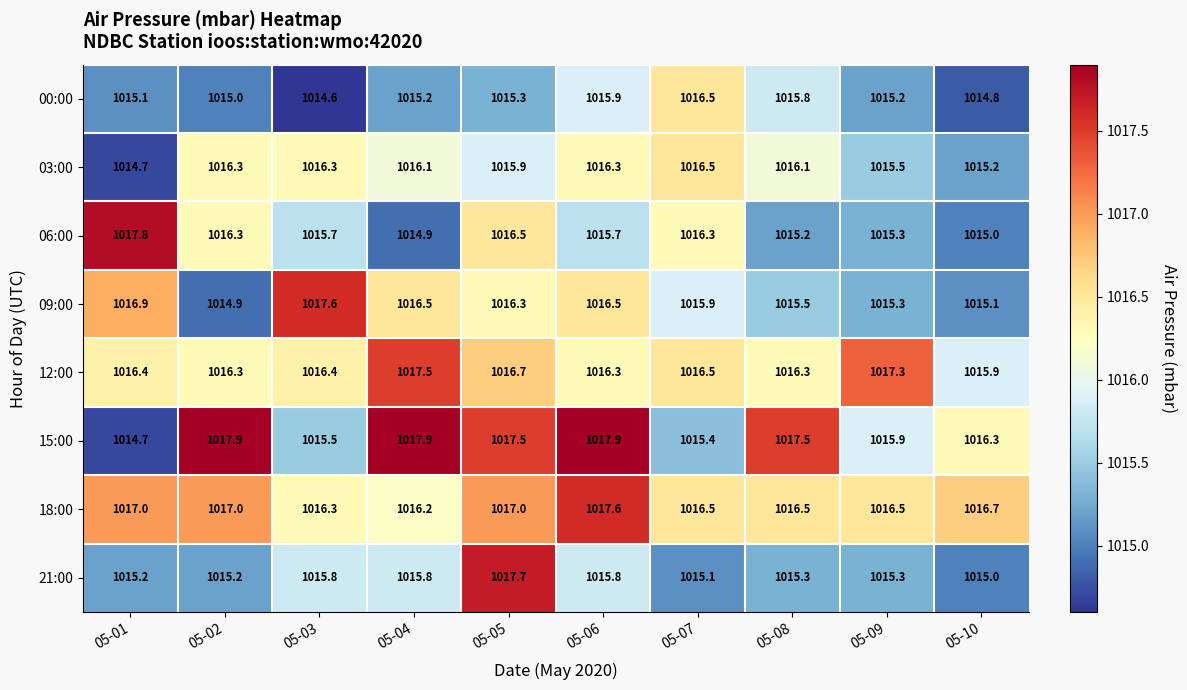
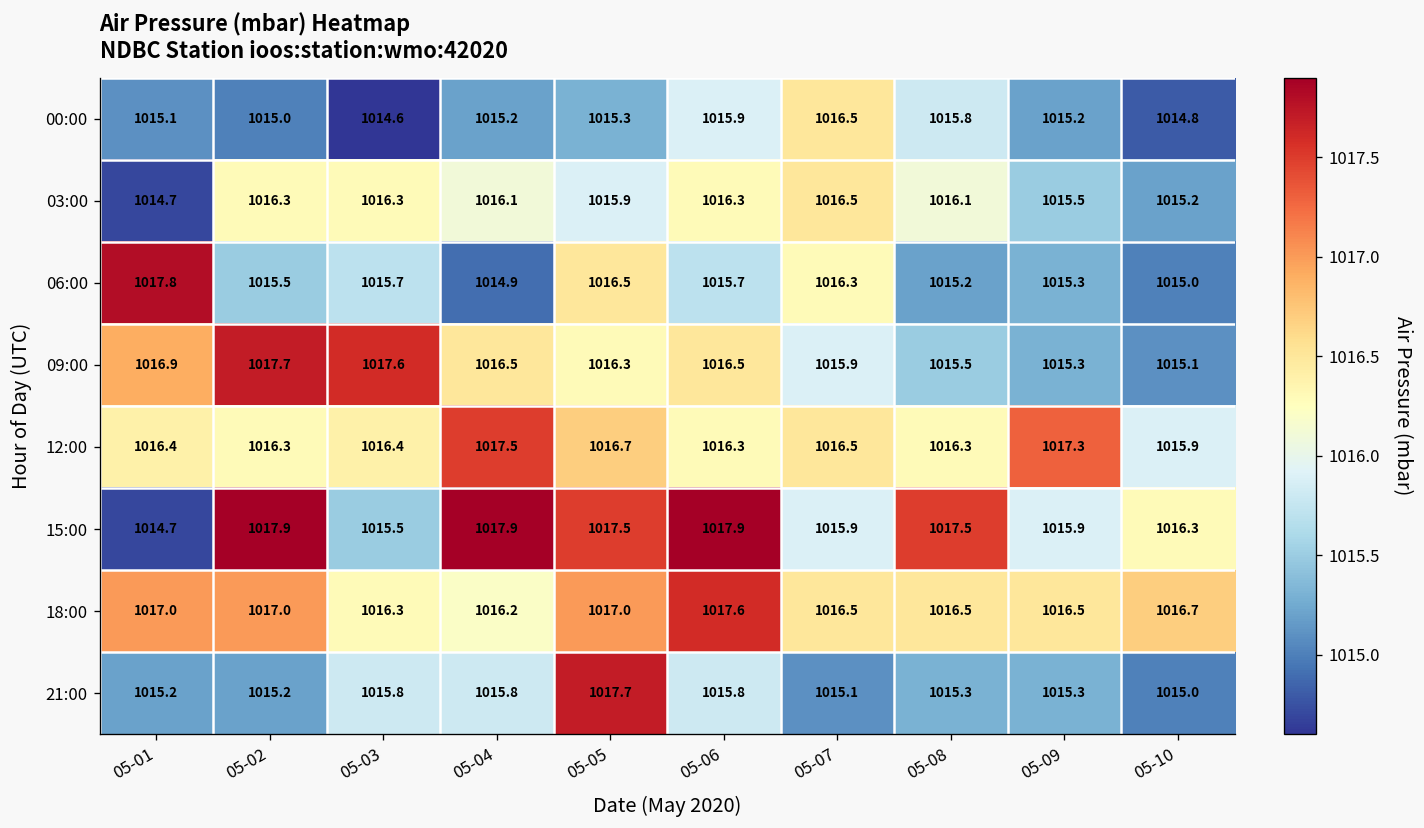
  {
    "00:00": {
      "05-01": 1015.1,
      "05-02": 1015.0,
      "05-03": 1014.6,
      "05-04": 1015.2,
      "05-05": 1015.3,
      "05-06": 1015.9,
      "05-07": 1016.5,
      "05-08": 1015.8,
      "05-09": 1015.2,
      "05-10": 1014.8
    },
    "03:00": {
      "05-01": 1014.7,
      "05-02": 1016.3,
      "05-03": 1016.3,
      "05-04": 1016.1,
      "05-05": 1015.9,
      "05-06": 1016.3,
      "05-07": 1016.5,
      "05-08": 1016.1,
      "05-09": 1015.5,
      "05-10": 1015.2
    },
    "06:00": {
      "05-01": 1017.8,
-     "05-02": 1016.3,
+     "05-02": 1015.5,
      "05-03": 1015.7,
      "05-04": 1014.9,
      "05-05": 1016.5,
      "05-06": 1015.7,
      "05-07": 1016.3,
      "05-08": 1015.2,
      "05-09": 1015.3,
      "05-10": 1015.0
    },
    "09:00": {
      "05-01": 1016.9,
-     "05-02": 1014.9,
+     "05-02": 1017.7,
      "05-03": 1017.6,
      "05-04": 1016.5,
      "05-05": 1016.3,
      "05-06": 1016.5,
      "05-07": 1015.9,
      "05-08": 1015.5,
      "05-09": 1015.3,
      "05-10": 1015.1
    },
    "12:00": {
      "05-01": 1016.4,
      "05-02": 1016.3,
      "05-03": 1016.4,
      "05-04": 1017.5,
      "05-05": 1016.7,
      "05-06": 1016.3,
      "05-07": 1016.5,
      "05-08": 1016.3,
      "05-09": 1017.3,
      "05-10": 1015.9
    },
    "15:00": {
      "05-01": 1014.7,
      "05-02": 1017.9,
      "05-03": 1015.5,
      "05-04": 1017.9,
      "05-05": 1017.5,
      "05-06": 1017.9,
-     "05-07": 1015.4,
+     "05-07": 1015.9,
      "05-08": 1017.5,
      "05-09": 1015.9,
      "05-10": 1016.3
    },
    "18:00": {
      "05-01": 1017.0,
      "05-02": 1017.0,
      "05-03": 1016.3,
      "05-04": 1016.2,
      "05-05": 1017.0,
      "05-06": 1017.6,
      "05-07": 1016.5,
      "05-08": 1016.5,
      "05-09": 1016.5,
      "05-10": 1016.7
    },
    "21:00": {
      "05-01": 1015.2,
      "05-02": 1015.2,
      "05-03": 1015.8,
      "05-04": 1015.8,
      "05-05": 1017.7,
      "05-06": 1015.8,
      "05-07": 1015.1,
      "05-08": 1015.3,
      "05-09": 1015.3,
      "05-10": 1015.0
    }
  }
